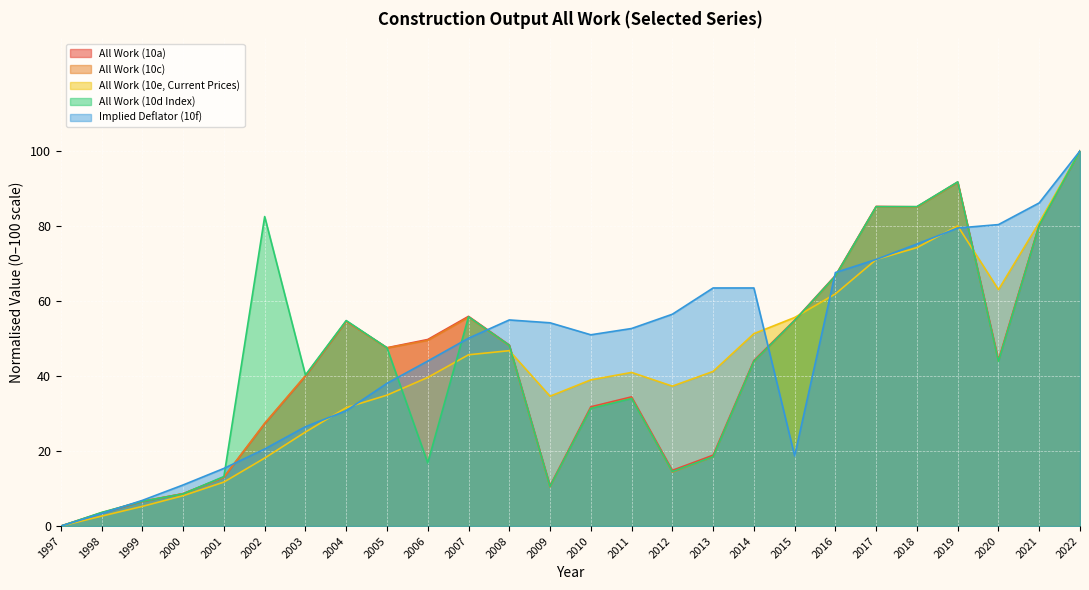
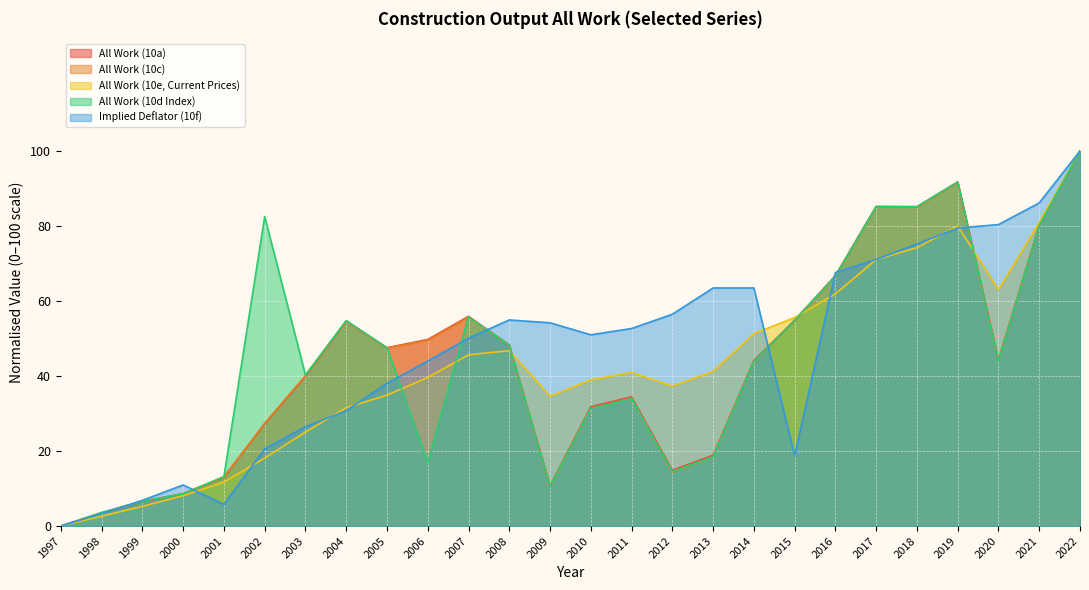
  {
    "All Work (10d Index)": {
      "2002": 83,
      "2006": 17
    },
    "Implied Deflator (10f)": {
      "2000": 11,
-     "2001": 15,
+     "2001": 6,
      "2002": 21,
      "2003": 26,
      "2004": 31,
      "2005": 38,
      "2006": 44,
      "2007": 50,
      "2008": 55,
      "2009": 54,
      "2010": 51,
      "2011": 53,
      "2012": 56,
      "2013": 63,
      "2014": 63,
      "2015": 19,
      "2016": 68,
      "2018": 75,
      "2020": 80,
      "2021": 86
    }
  }
